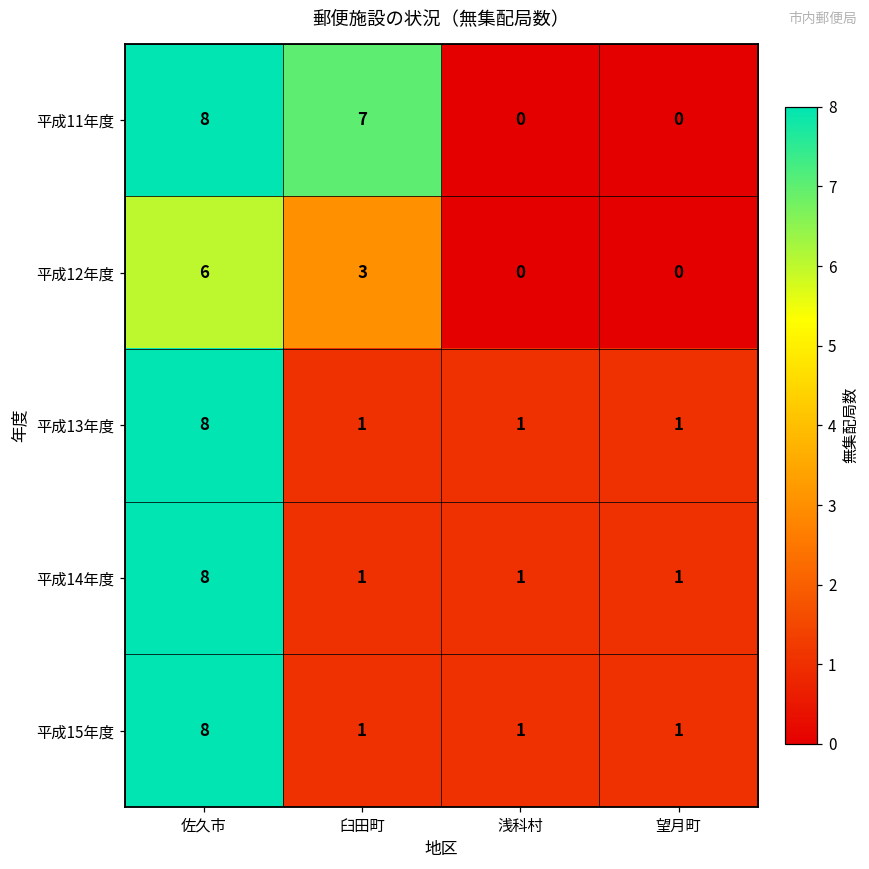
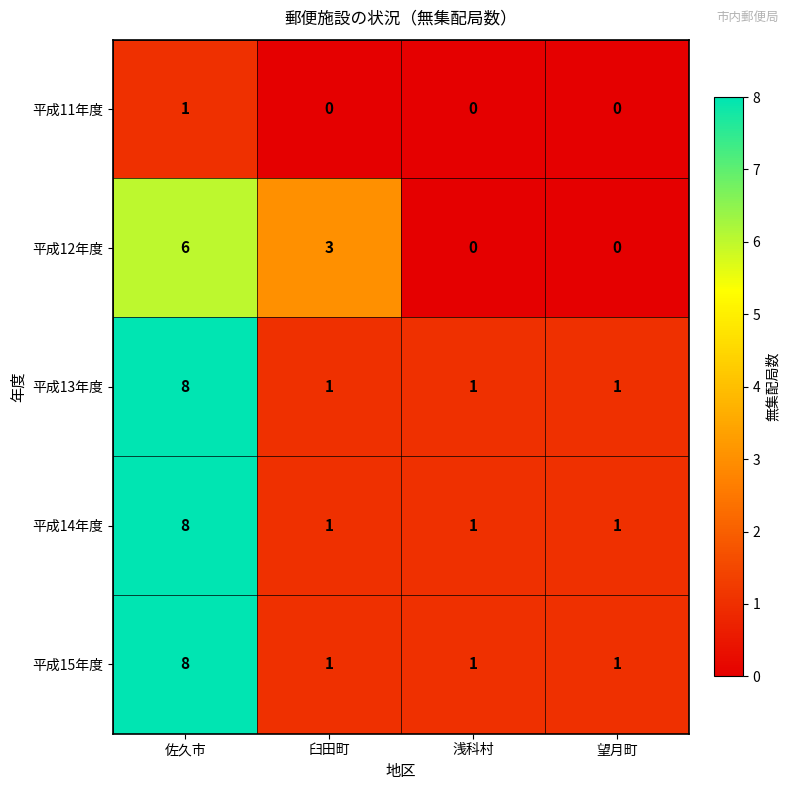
  {
    "平成11年度": {
-     "佐久市": 8,
-     "臼田町": 7,
+     "佐久市": 1,
+     "臼田町": 0,
      "浅科村": 0,
      "望月町": 0
    },
    "平成12年度": {
      "佐久市": 6,
      "臼田町": 3,
      "浅科村": 0,
      "望月町": 0
    },
    "平成13年度": {
      "佐久市": 8,
      "臼田町": 1,
      "浅科村": 1,
      "望月町": 1
    },
    "平成14年度": {
      "佐久市": 8,
      "臼田町": 1,
      "浅科村": 1,
      "望月町": 1
    },
    "平成15年度": {
      "佐久市": 8,
      "臼田町": 1,
      "浅科村": 1,
      "望月町": 1
    }
  }
